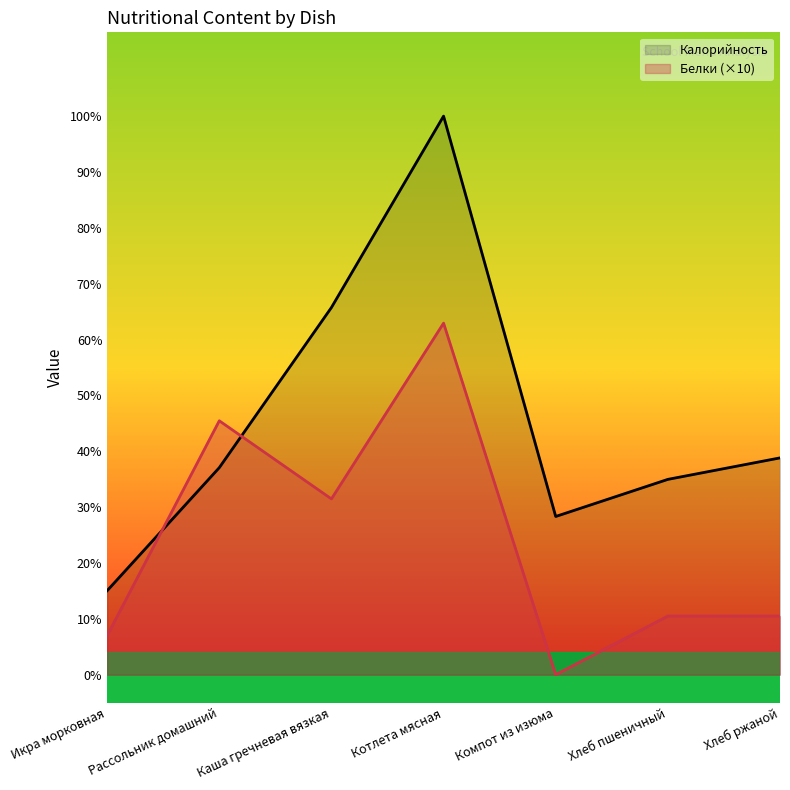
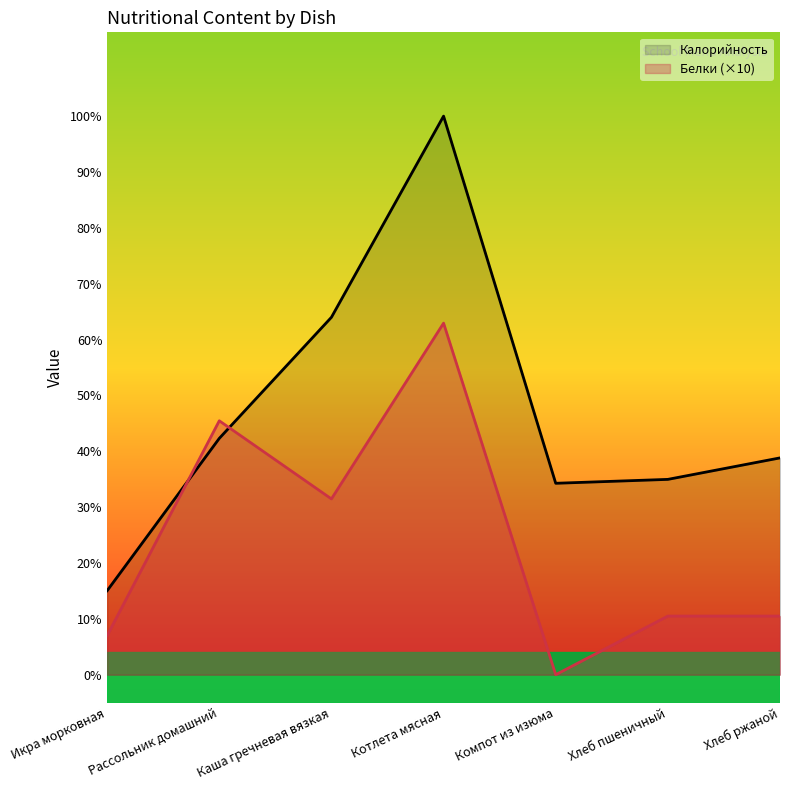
  {
    "Калорийность": {
      "Икра морковная": "15%",
-     "Рассольник домашний": "37%",
-     "Каша гречневая вязкая": "66%",
+     "Рассольник домашний": "42%",
+     "Каша гречневая вязкая": "64%",
      "Котлета мясная": "100%",
-     "Компот из изюма": "28%",
+     "Компот из изюма": "34%",
      "Хлеб пшеничный": "35%",
      "Хлеб ржаной": "39%"
    },
    "Белки (×10)": {
      "Икра морковная": "7%",
      "Рассольник домашний": "45%",
      "Каша гречневая вязкая": "31%",
      "Котлета мясная": "63%",
      "Хлеб пшеничный": "10%",
      "Хлеб ржаной": "10%"
    }
  }
